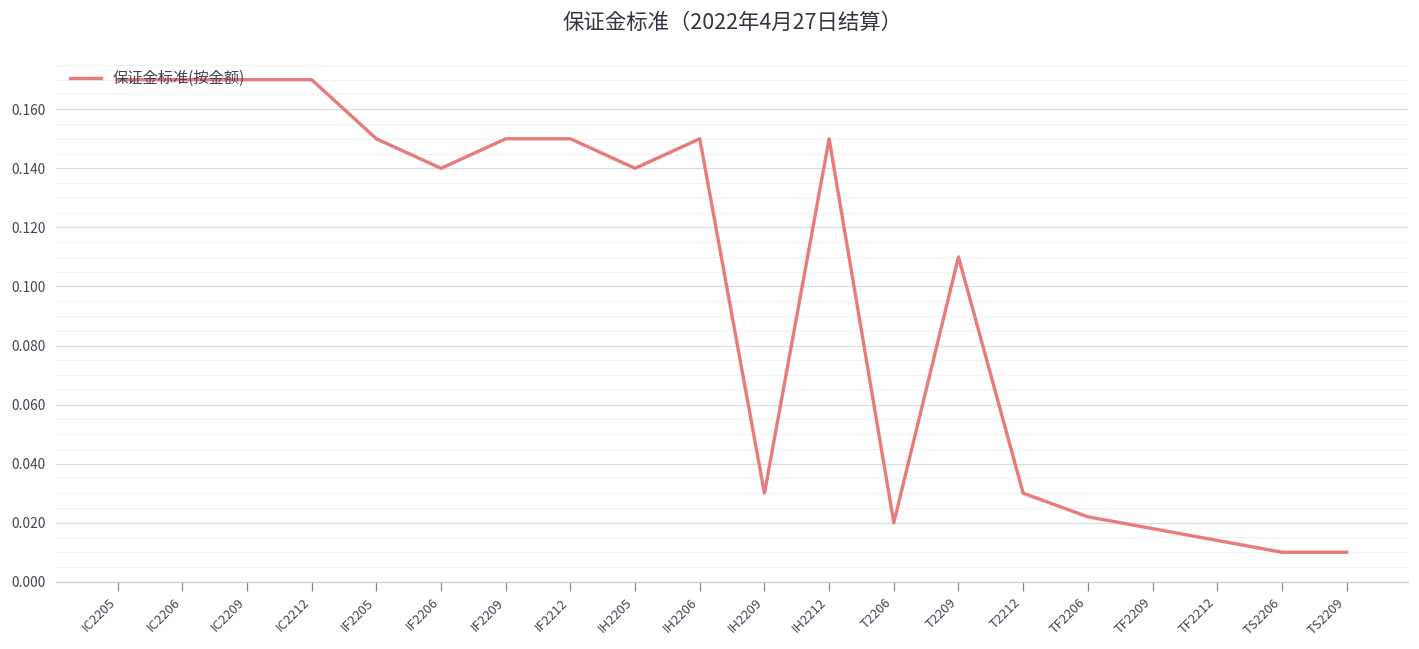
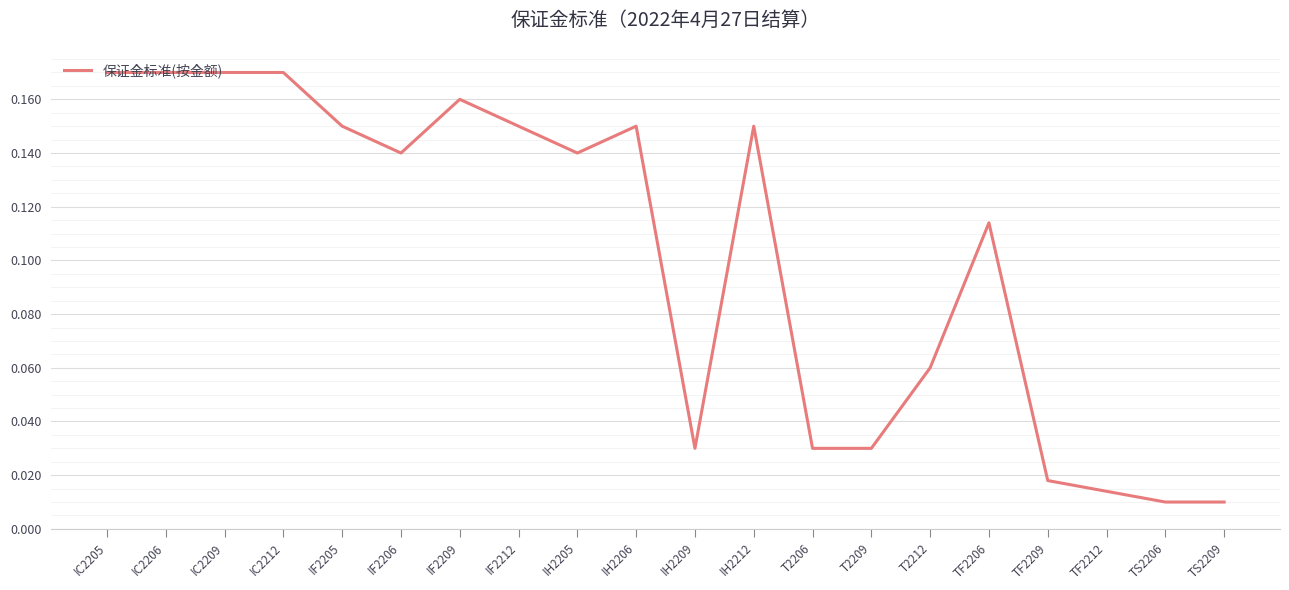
  {
    "IC2205": 0.170,
    "IC2206": 0.170,
    "IC2209": 0.170,
    "IC2212": 0.170,
    "IF2205": 0.150,
    "IF2206": 0.140,
-   "IF2209": 0.15,
+   "IF2209": 0.16,
    "IF2212": 0.150,
    "IH2205": 0.140,
    "IH2206": 0.150,
    "IH2209": 0.030,
    "IH2212": 0.150,
-   "T2206": 0.02,
-   "T2209": 0.11,
-   "T2212": 0.03,
-   "TF2206": 0.022,
+   "T2206": 0.03,
+   "T2209": 0.03,
+   "T2212": 0.06,
+   "TF2206": 0.114,
    "TF2209": 0.018,
    "TF2212": 0.014,
    "TS2206": 0.010,
    "TS2209": 0.010
  }
